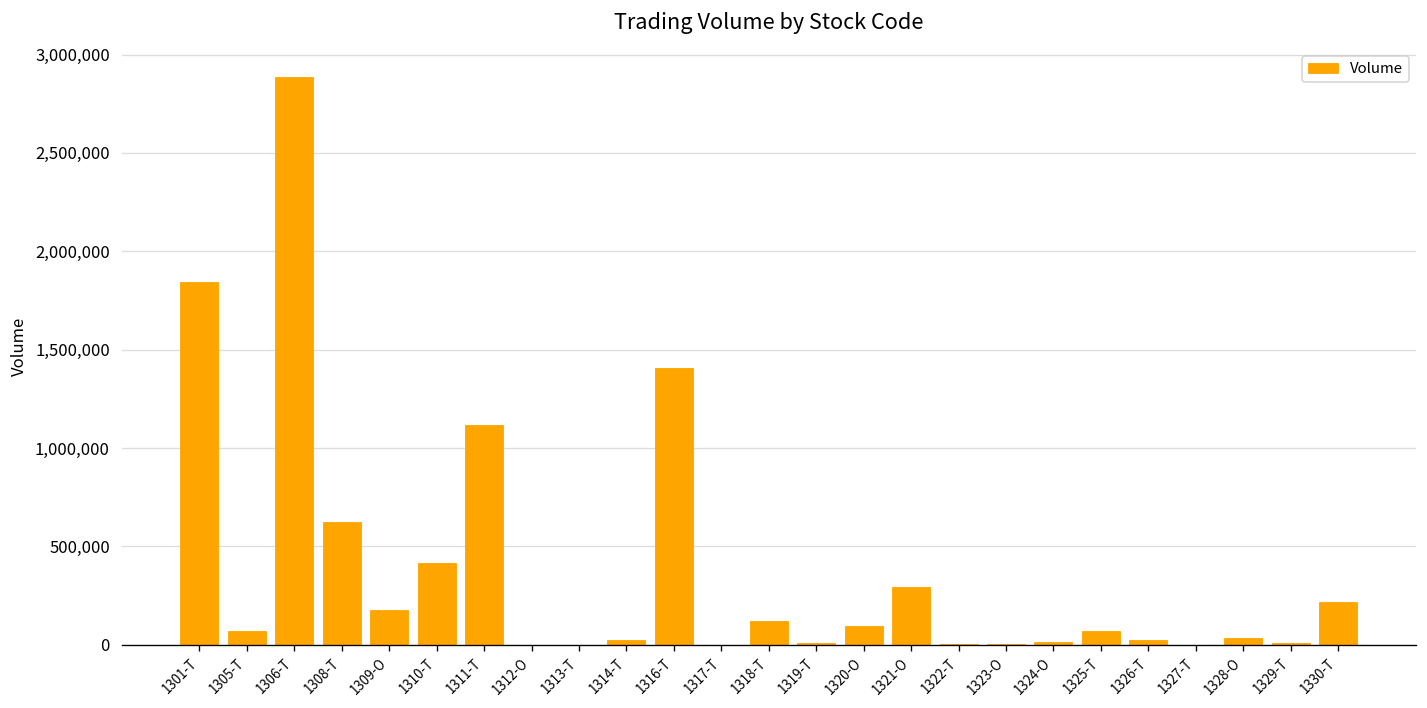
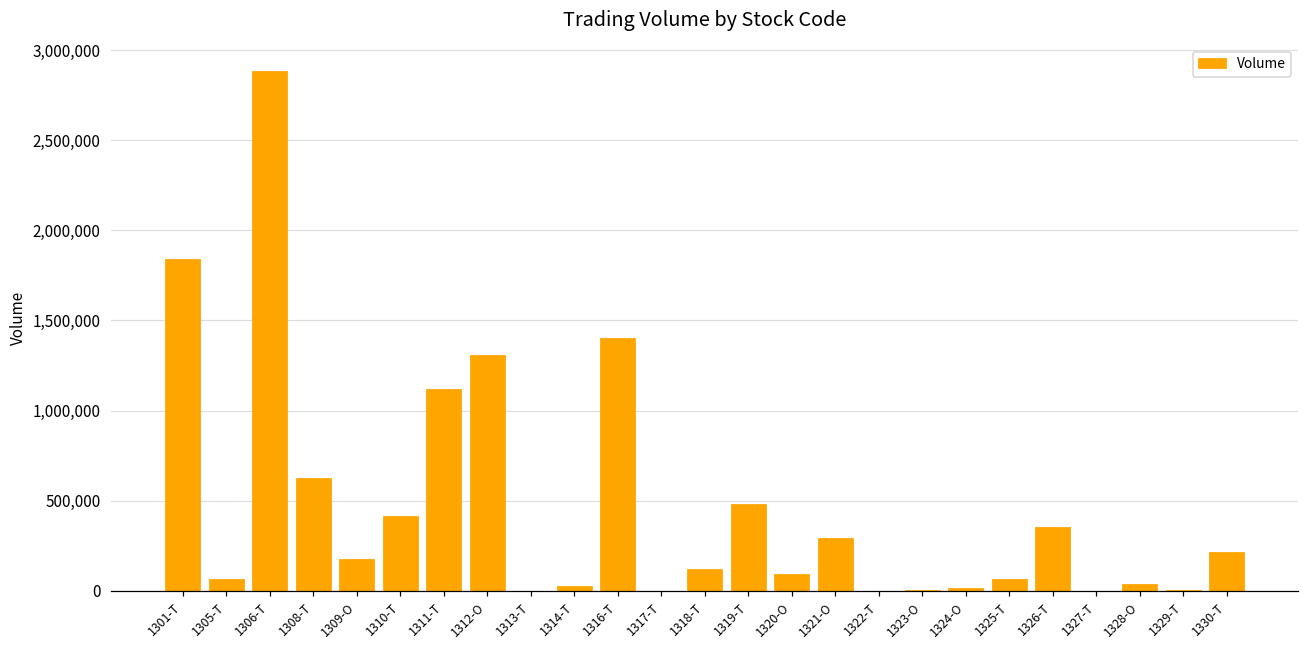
  {
    "1301-T": "1,840,000",
    "1305-T": "70,000",
    "1306-T": "2,880,000",
    "1308-T": "630,000",
    "1309-O": "180,000",
    "1310-T": "410,000",
    "1311-T": "1,120,000",
-   "1312-O": "0",
+   "1312-O": "1,310,000",
    "1314-T": "30,000",
    "1316-T": "1,400,000",
    "1318-T": "120,000",
-   "1319-T": "10,000",
+   "1319-T": "480,000",
    "1320-O": "90,000",
    "1321-O": "290,000",
    "1325-T": "70,000",
-   "1326-T": "30,000",
+   "1326-T": "360,000",
    "1328-O": "40,000",
    "1330-T": "220,000"
  }
